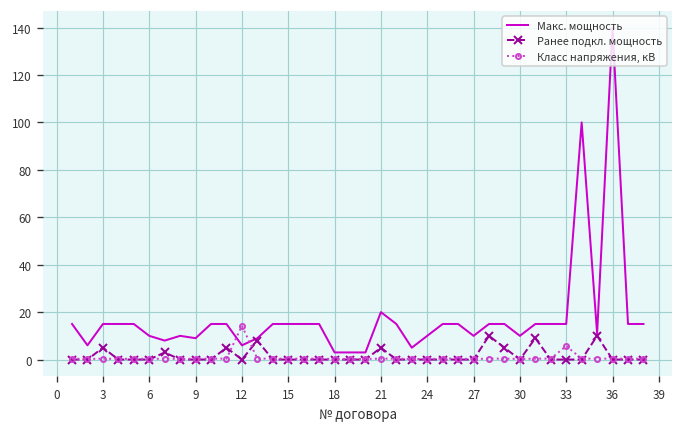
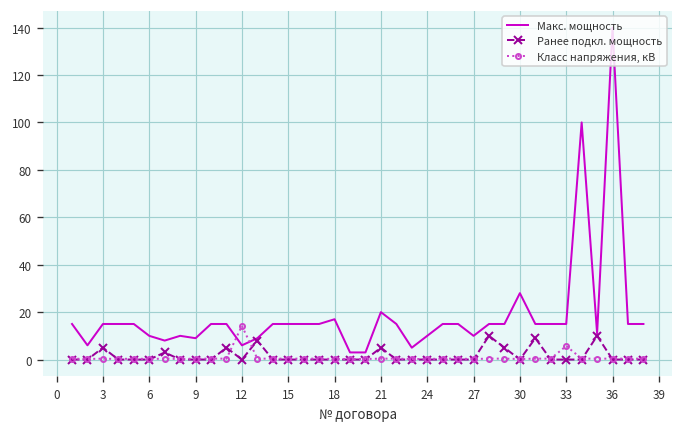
  {
    "Макс. мощность": {
      "3": 15,
      "6": 10,
      "9": 9,
      "12": 6,
      "15": 15,
-     "18": 3,
+     "18": 17,
      "21": 20,
      "24": 10,
      "27": 10,
-     "30": 10,
+     "30": 28,
      "33": 15
    },
    "Ранее подкл. мощность": {
      "3": 5,
      "12": 0,
      "21": 5,
      "33": 0
    },
    "Класс напряжения, кВ": {
      "3": 0,
      "12": 14,
      "21": 0,
      "33": 6
    }
  }
